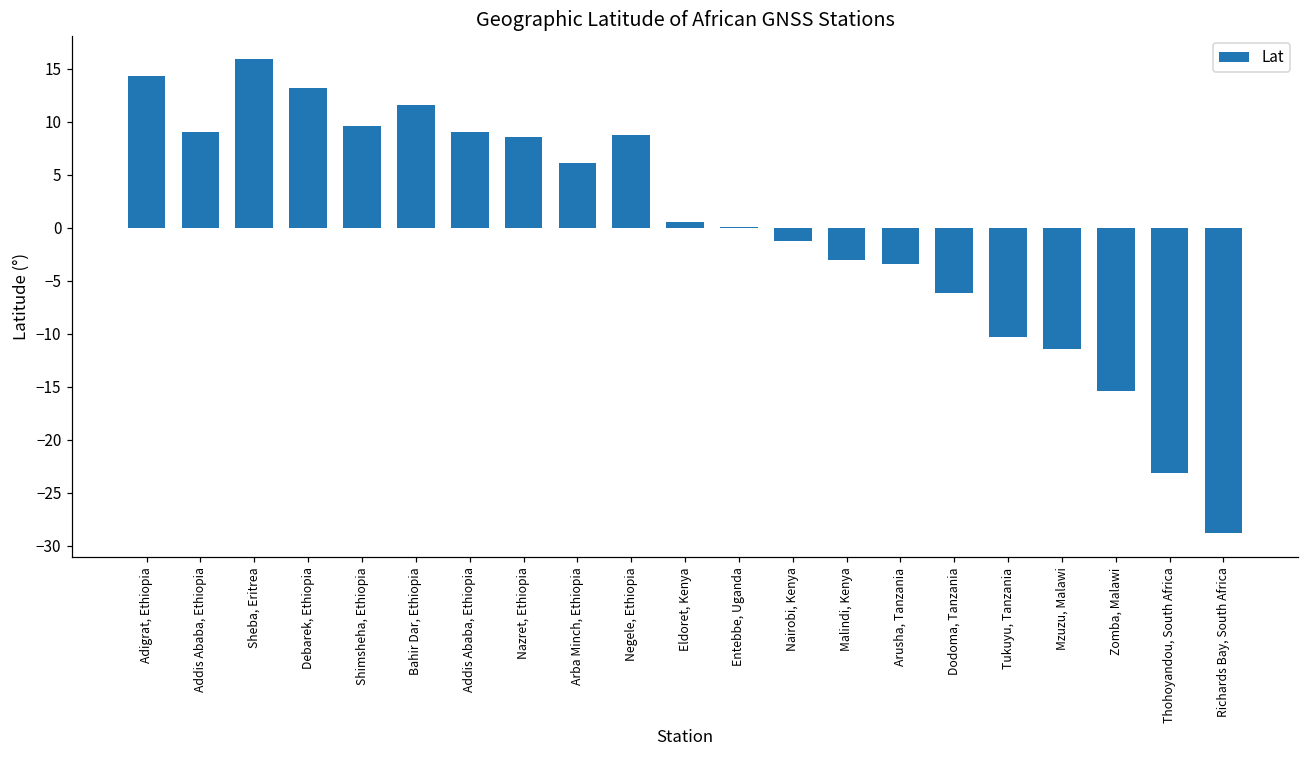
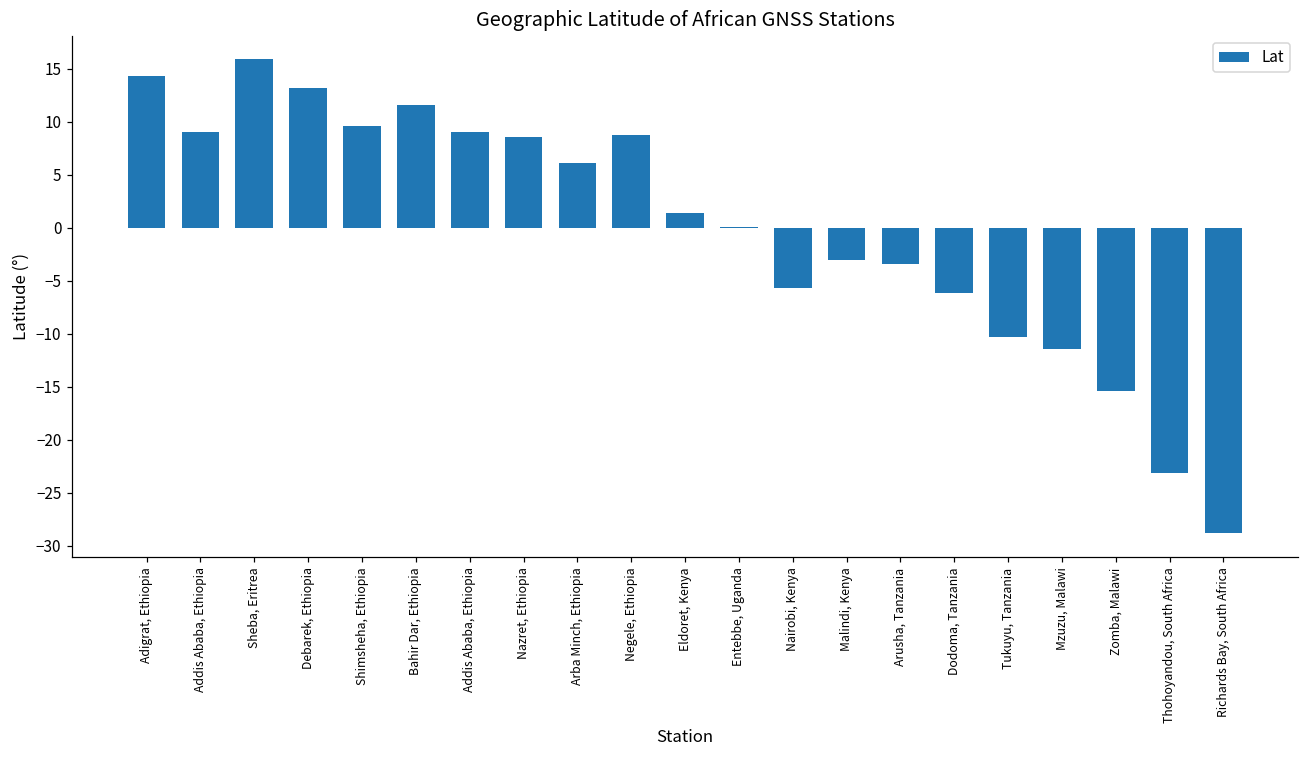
  {
    "Adigrat, Ethiopia": 14,
    "Sheba, Eritrea": 16,
    "Debarek, Ethiopia": 13,
    "Shimsheha, Ethiopia": 10,
    "Bahir Dar, Ethiopia": 12,
    "Nazret, Ethiopia": 9,
    "Arba Minch, Ethiopia": 6,
    "Negele, Ethiopia": 9,
-   "Eldoret, Kenya": 0.5,
-   "Nairobi, Kenya": -1,
+   "Eldoret, Kenya": 1.4,
+   "Nairobi, Kenya": -6,
    "Malindi, Kenya": -3,
    "Arusha, Tanzania": -3,
    "Dodoma, Tanzania": -6,
    "Tukuyu, Tanzania": -10,
    "Mzuzu, Malawi": -11,
    "Zomba, Malawi": -15,
    "Thohoyandou, South Africa": -23,
    "Richards Bay, South Africa": -29
  }
